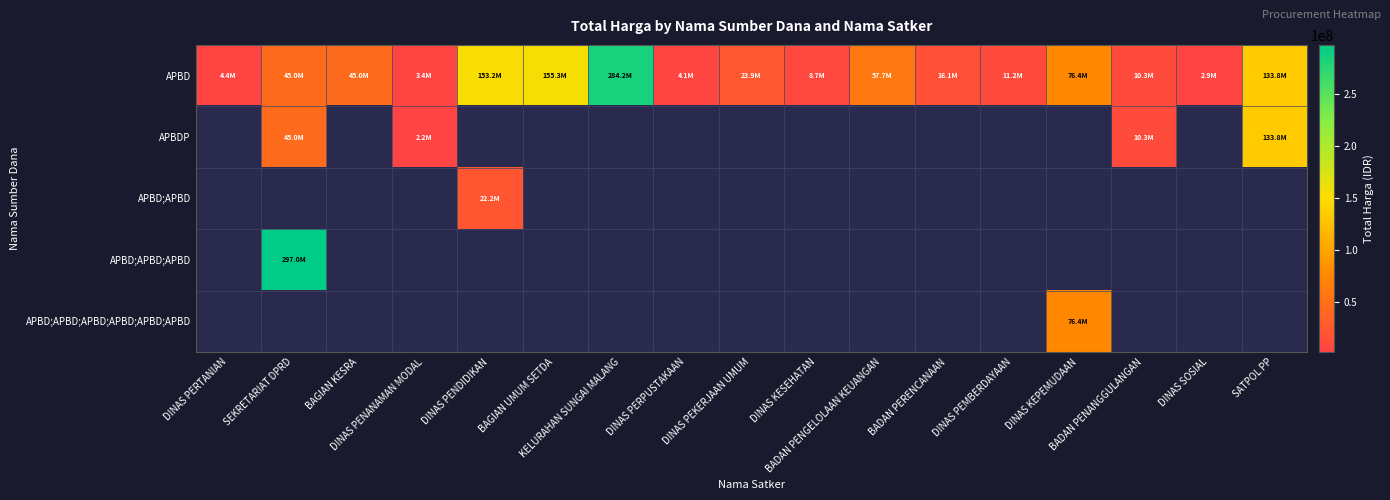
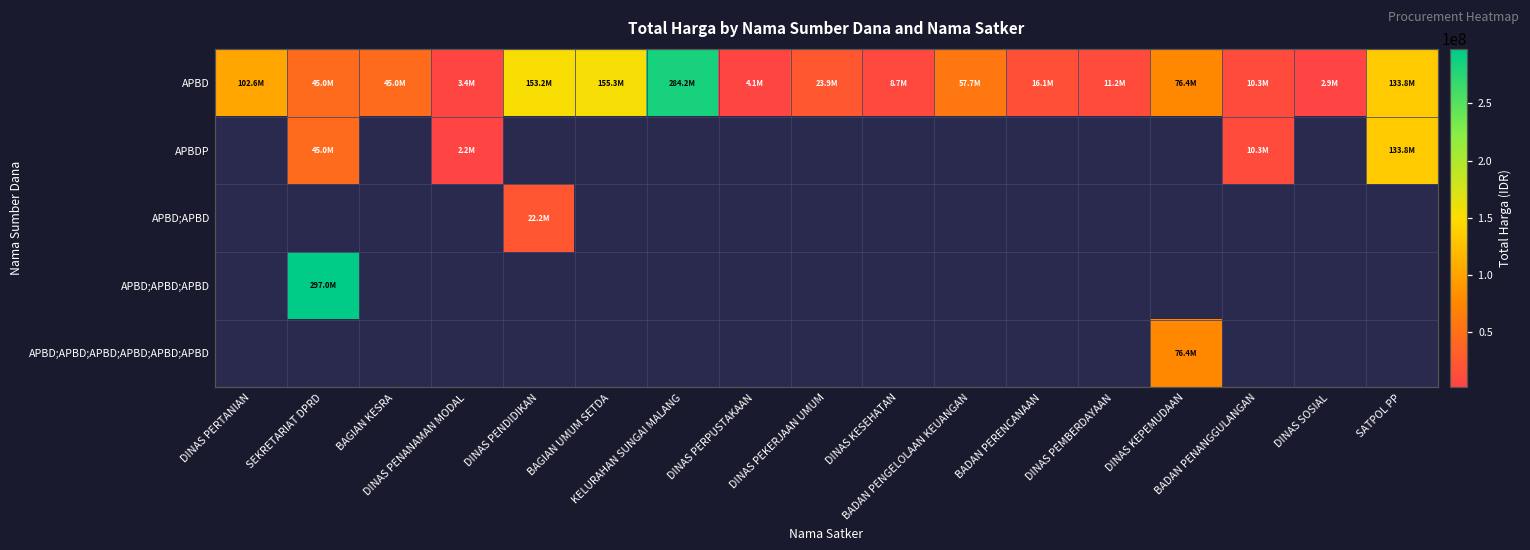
  {
    "APBD": {
-     "DINAS PERTANIAN": "4.4M",
+     "DINAS PERTANIAN": "102.6M",
      "SEKRETARIAT DPRD": "45.0M",
      "BAGIAN KESRA": "45.0M",
      "DINAS PENANAMAN MODAL": "3.4M",
      "DINAS PENDIDIKAN": "153.2M",
      "BAGIAN UMUM SETDA": "155.3M",
      "KELURAHAN SUNGAI MALANG": "284.2M",
      "DINAS PERPUSTAKAAN": "4.1M",
      "DINAS PEKERJAAN UMUM": "23.9M",
      "DINAS KESEHATAN": "8.7M",
      "BADAN PENGELOLAAN KEUANGAN": "57.7M",
      "BADAN PERENCANAAN": "16.1M",
      "DINAS PEMBERDAYAAN": "11.2M",
      "DINAS KEPEMUDAAN": "76.4M",
      "BADAN PENANGGULANGAN": "10.3M",
      "DINAS SOSIAL": "2.9M",
      "SATPOL PP": "133.8M"
    },
    "APBDP": {
      "SEKRETARIAT DPRD": "45.0M",
      "DINAS PENANAMAN MODAL": "2.2M",
      "BADAN PENANGGULANGAN": "10.3M",
      "SATPOL PP": "133.8M"
    },
    "APBD;APBD": {
      "DINAS PENDIDIKAN": "22.2M"
    },
    "APBD;APBD;APBD": {
      "SEKRETARIAT DPRD": "297.0M"
    },
    "APBD;APBD;APBD;APBD;APBD;APBD": {
      "DINAS KEPEMUDAAN": "76.4M"
    }
  }
